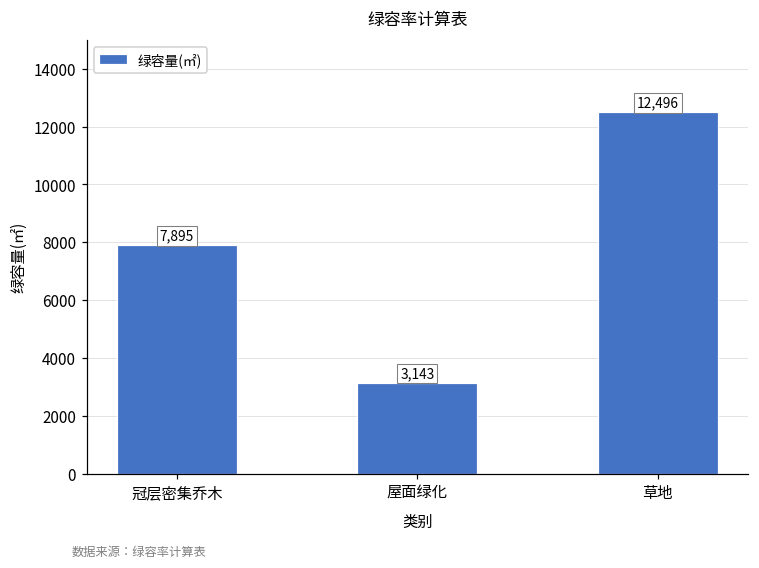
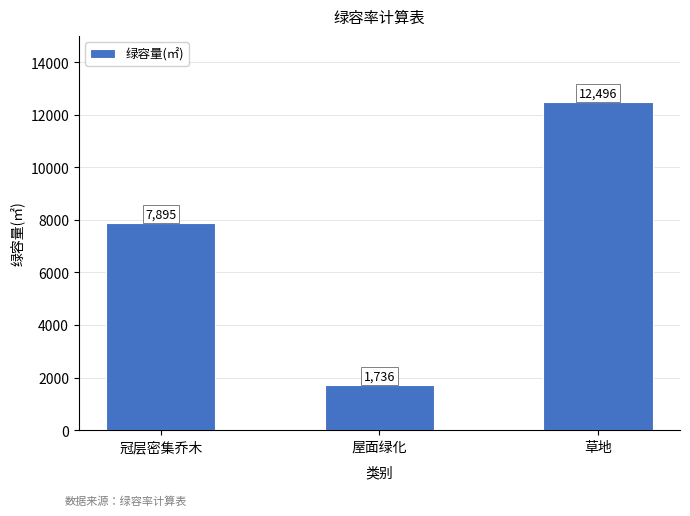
  {
-   "屋面绿化": "3,143"
+   "屋面绿化": "1,736"
  }
